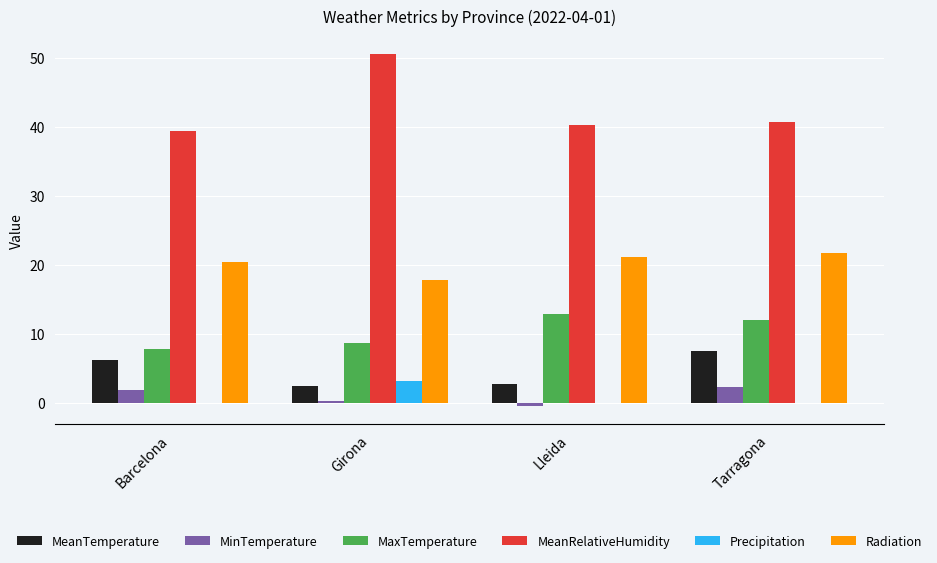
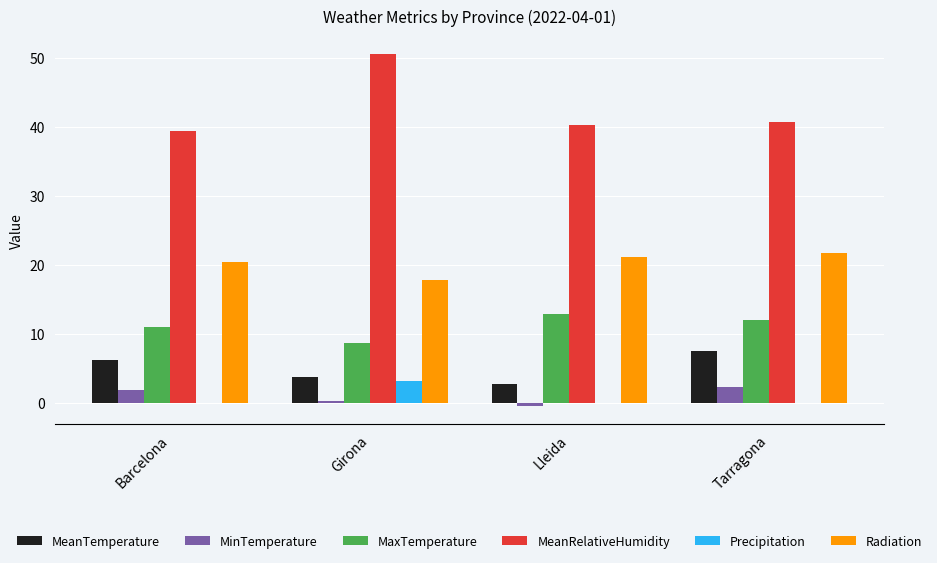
  {
    "MeanTemperature": {
      "Barcelona": 6,
-     "Girona": 2,
+     "Girona": 4,
      "Lleida": 3,
      "Tarragona": 8
    },
    "MinTemperature": {
      "Barcelona": 2,
      "Lleida": 0,
      "Tarragona": 2
    },
    "MaxTemperature": {
-     "Barcelona": 8,
+     "Barcelona": 11,
      "Girona": 9,
      "Lleida": 13,
      "Tarragona": 12
    },
    "MeanRelativeHumidity": {
      "Barcelona": 39,
      "Girona": 51,
      "Lleida": 40,
      "Tarragona": 41
    },
    "Precipitation": {
      "Barcelona": 0,
      "Girona": 3,
      "Tarragona": 0
    },
    "Radiation": {
      "Barcelona": 20,
      "Girona": 18,
      "Lleida": 21,
      "Tarragona": 22
    }
  }
